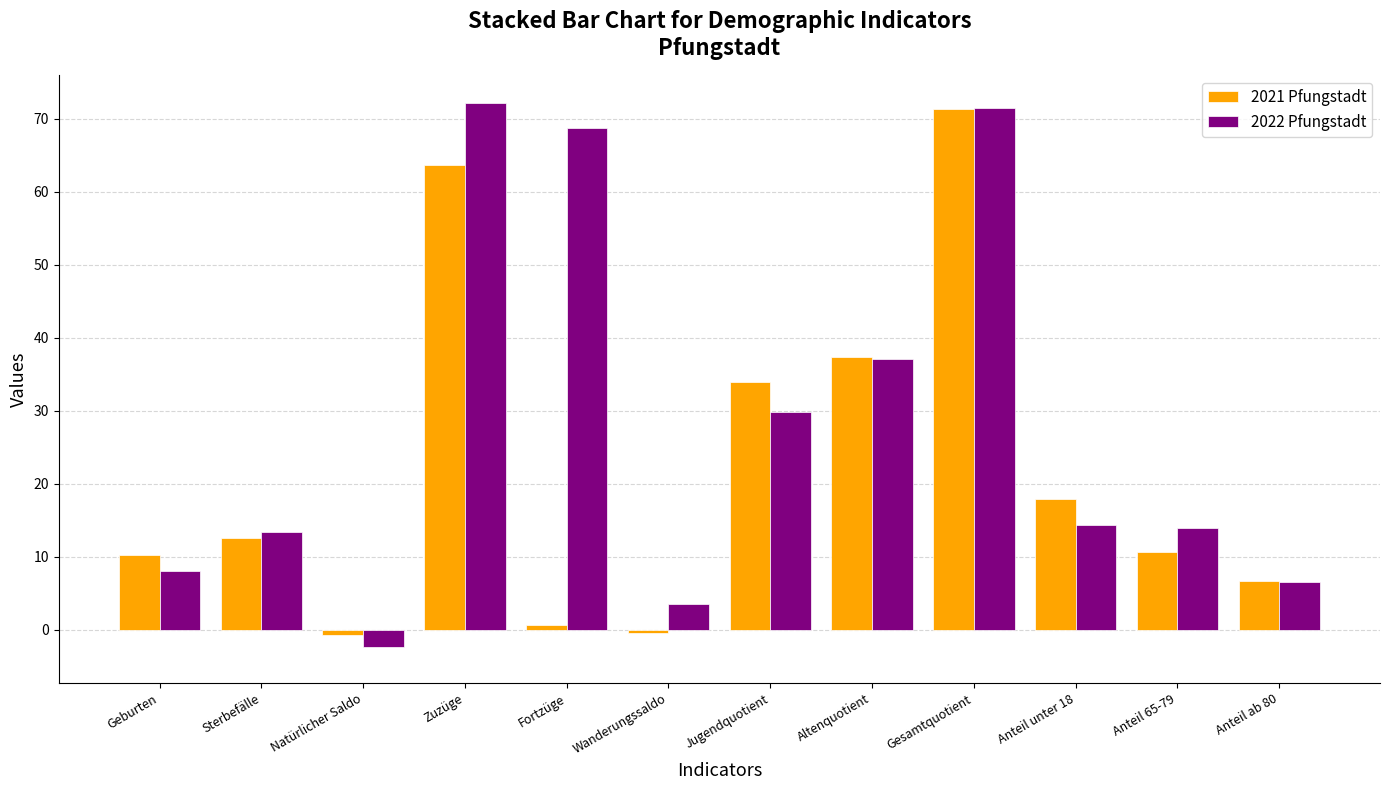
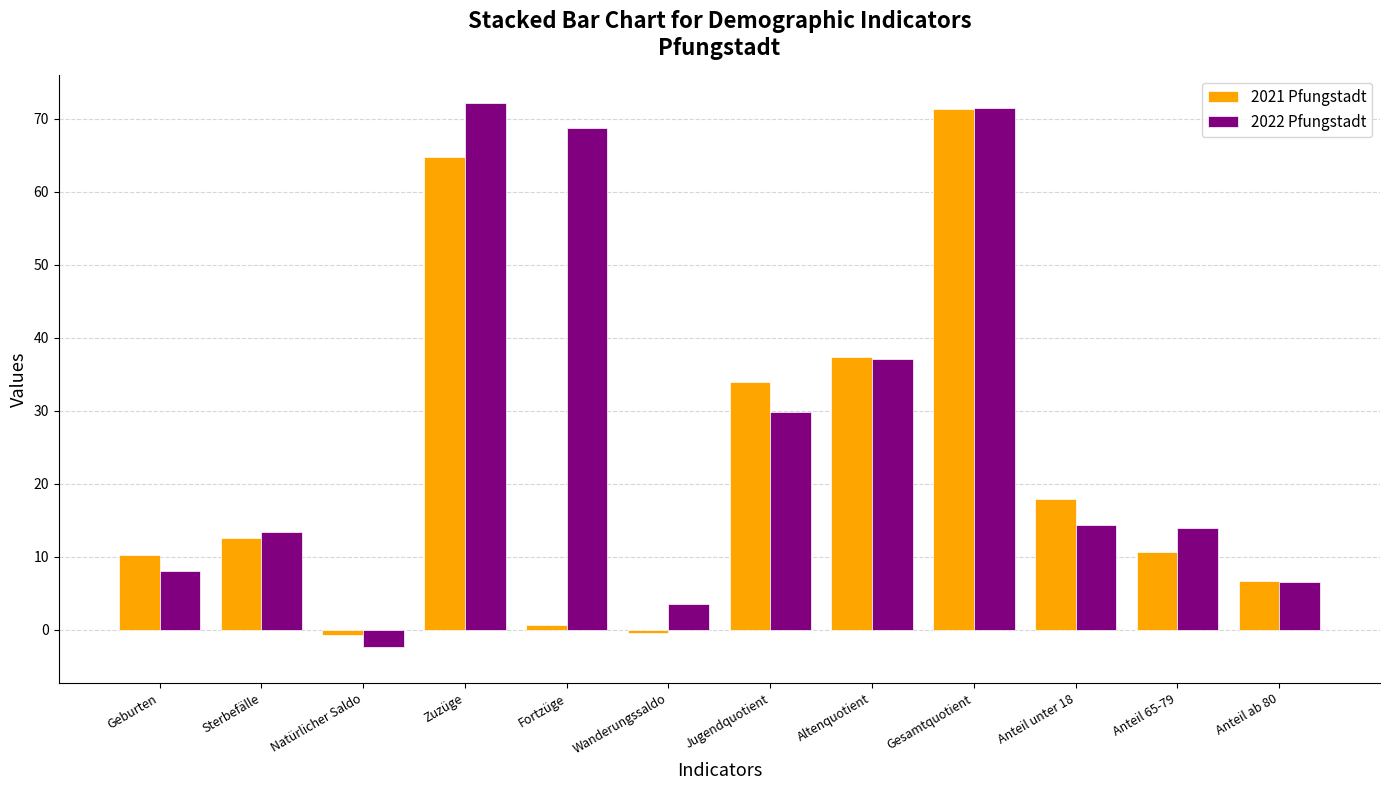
  {
    "2021 Pfungstadt": {
      "Geburten": 10,
      "Sterbefälle": 13,
      "Natürlicher Saldo": -1,
-     "Zuzüge": 64,
+     "Zuzüge": 65,
      "Fortzüge": 1,
      "Wanderungssaldo": 0,
      "Jugendquotient": 34,
      "Altenquotient": 37,
      "Gesamtquotient": 71,
      "Anteil unter 18": 18,
      "Anteil 65-79": 11,
      "Anteil ab 80": 7
    },
    "2022 Pfungstadt": {
      "Geburten": 8,
      "Sterbefälle": 13,
      "Natürlicher Saldo": -2,
      "Zuzüge": 72,
      "Fortzüge": 69,
      "Wanderungssaldo": 4,
      "Jugendquotient": 30,
      "Altenquotient": 37,
      "Gesamtquotient": 71,
      "Anteil unter 18": 14,
      "Anteil 65-79": 14,
      "Anteil ab 80": 7
    }
  }
